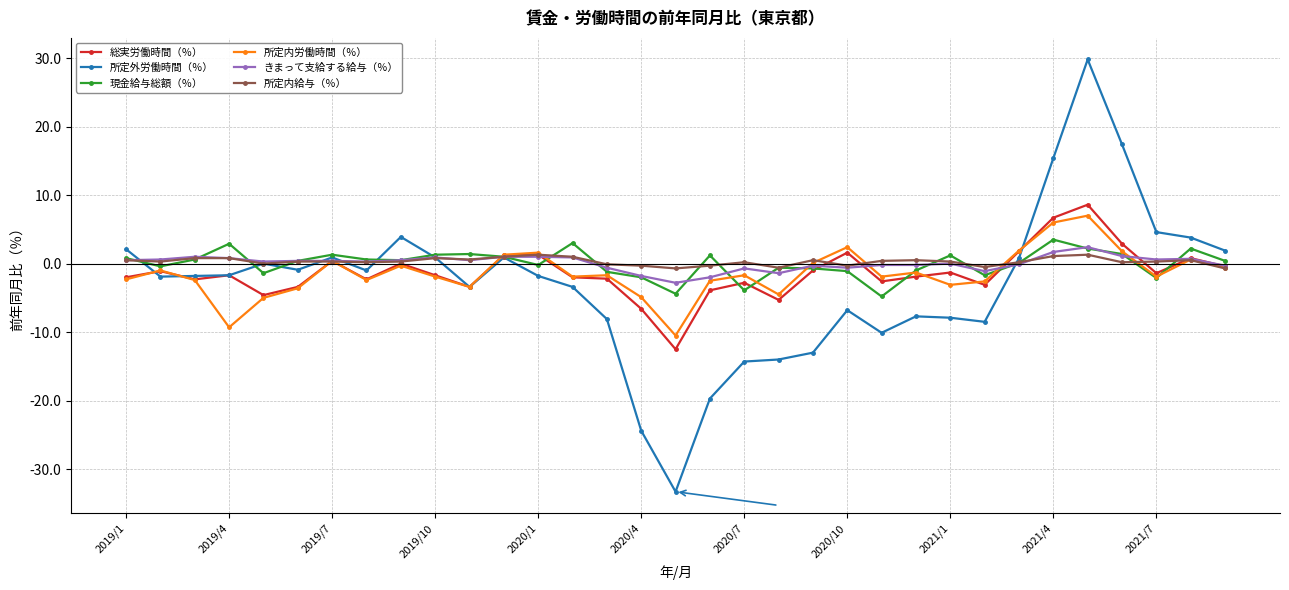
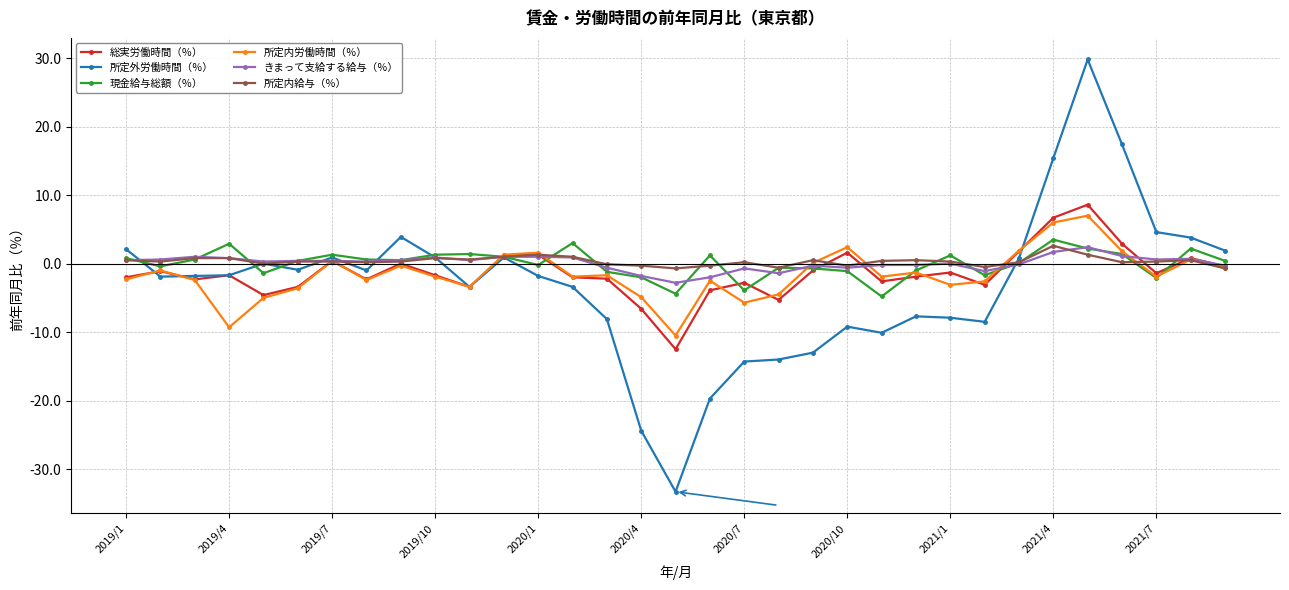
  {
    "総実労働時間（％）": {
      "2020/4": -7,
      "2020/7": -3,
      "2020/10": 2,
      "2021/1": -1,
      "2021/4": 7,
      "2021/7": -1
    },
    "所定外労働時間（％）": {
      "2019/1": 2,
      "2019/7": 1,
      "2020/1": -2,
      "2020/4": -24,
      "2020/7": -14,
-     "2020/10": -7,
+     "2020/10": -9,
      "2021/1": -8,
      "2021/4": 15,
      "2021/7": 5
    },
    "現金給与総額（％）": {
      "2019/4": 3,
      "2019/7": 1,
      "2019/10": 1,
      "2020/1": 0,
      "2020/7": -4,
      "2020/10": -1,
      "2021/1": 1,
      "2021/4": 4
    },
    "所定内労働時間（％）": {
      "2019/4": -9,
      "2020/4": -5,
-     "2020/7": -2,
+     "2020/7": -6,
      "2020/10": 2,
      "2021/1": -3,
      "2021/4": 6
    },
    "きまって支給する給与（％）": {
      "2020/7": -1,
      "2021/4": 2
    },
    "所定内給与（％）": {
      "2020/4": 0,
      "2020/7": 0,
-     "2021/4": 1
+     "2021/4": 3
    }
  }
